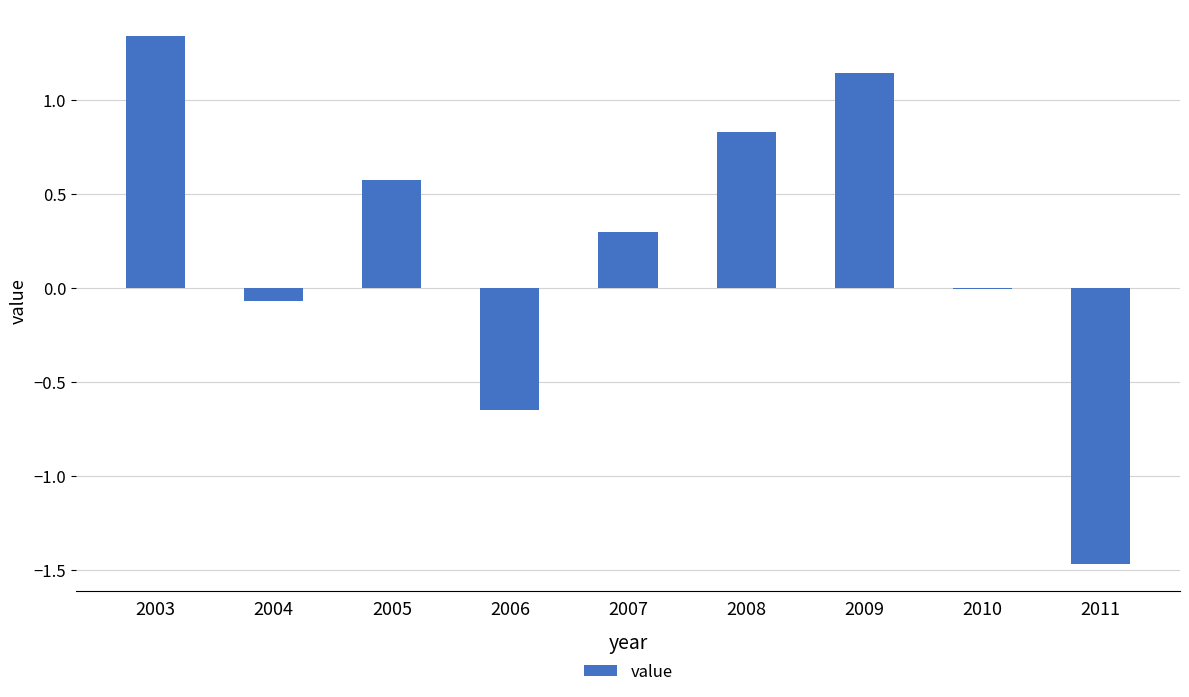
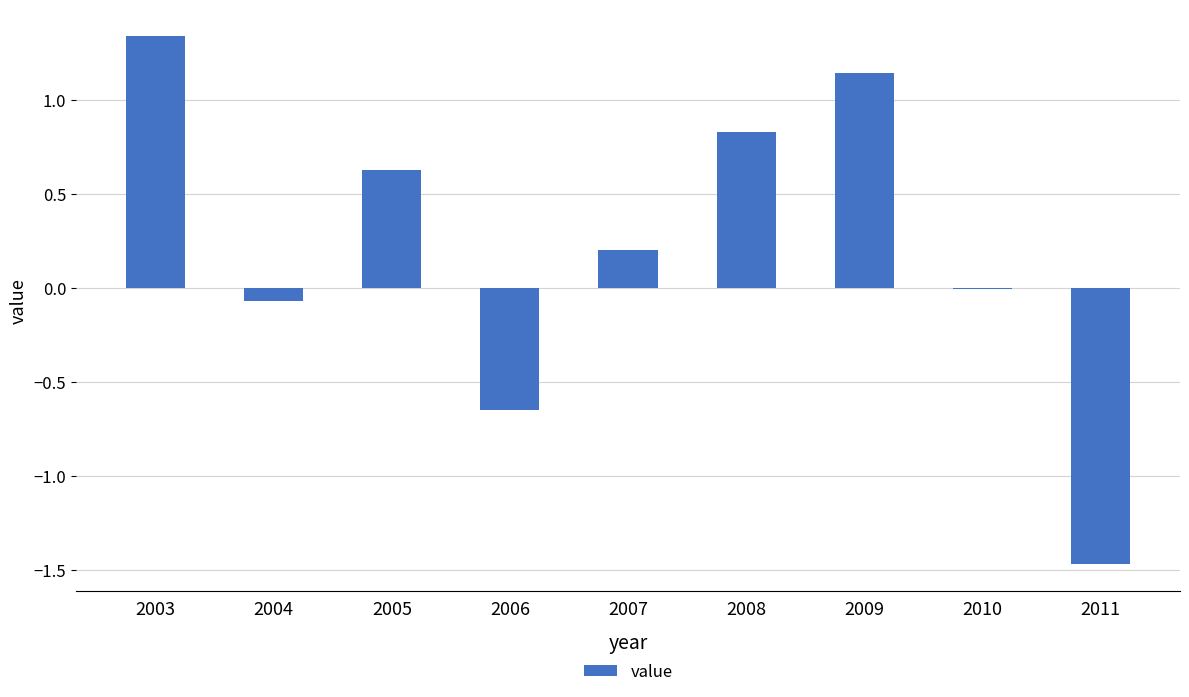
  {
    "2003": 1.34,
    "2004": -0.07,
-   "2005": 0.58,
+   "2005": 0.63,
    "2006": -0.65,
-   "2007": 0.30,
+   "2007": 0.20,
    "2008": 0.83,
    "2009": 1.15,
    "2011": -1.47
  }
